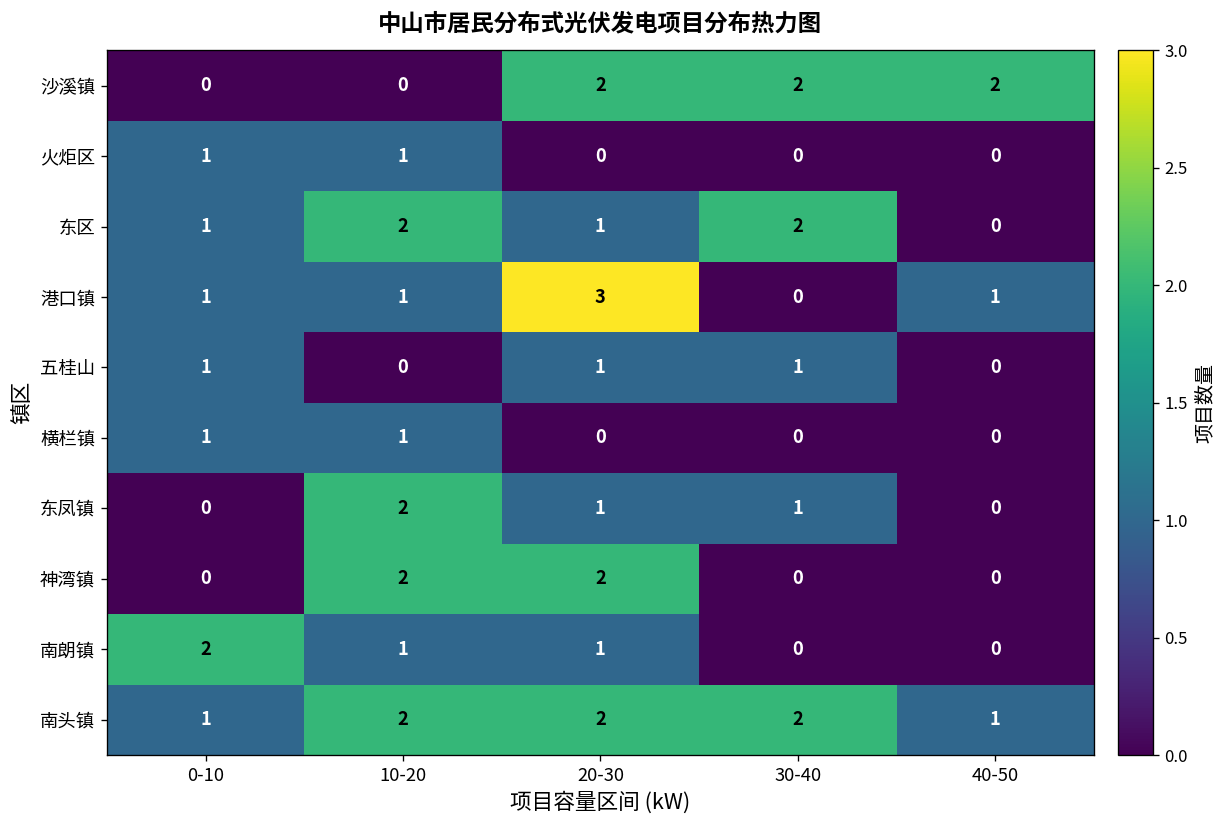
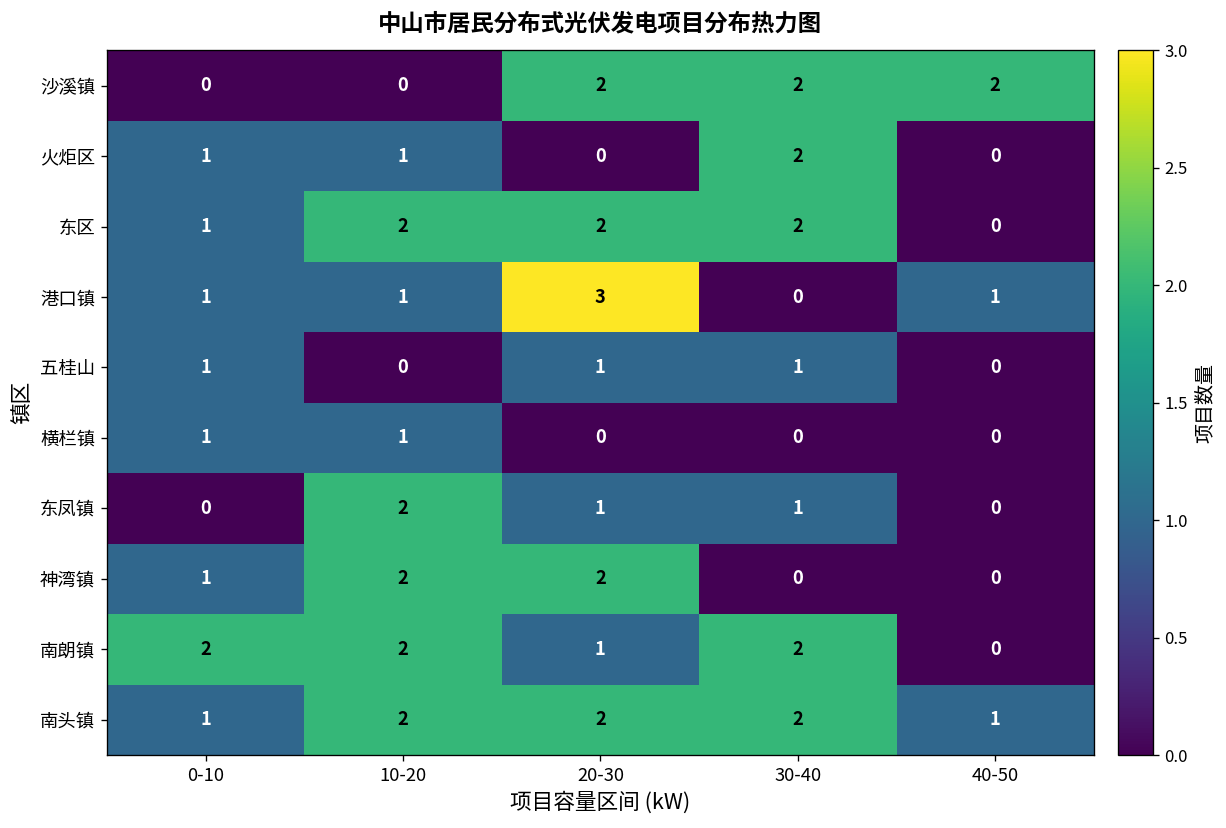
  {
    "沙溪镇": {
      "0-10": 0,
      "10-20": 0,
      "20-30": 2,
      "30-40": 2,
      "40-50": 2
    },
    "火炬区": {
      "0-10": 1,
      "10-20": 1,
      "20-30": 0,
-     "30-40": 0,
+     "30-40": 2,
      "40-50": 0
    },
    "东区": {
      "0-10": 1,
      "10-20": 2,
-     "20-30": 1,
+     "20-30": 2,
      "30-40": 2,
      "40-50": 0
    },
    "港口镇": {
      "0-10": 1,
      "10-20": 1,
      "20-30": 3,
      "30-40": 0,
      "40-50": 1
    },
    "五桂山": {
      "0-10": 1,
      "10-20": 0,
      "20-30": 1,
      "30-40": 1,
      "40-50": 0
    },
    "横栏镇": {
      "0-10": 1,
      "10-20": 1,
      "20-30": 0,
      "30-40": 0,
      "40-50": 0
    },
    "东凤镇": {
      "0-10": 0,
      "10-20": 2,
      "20-30": 1,
      "30-40": 1,
      "40-50": 0
    },
    "神湾镇": {
-     "0-10": 0,
+     "0-10": 1,
      "10-20": 2,
      "20-30": 2,
      "30-40": 0,
      "40-50": 0
    },
    "南朗镇": {
      "0-10": 2,
-     "10-20": 1,
+     "10-20": 2,
      "20-30": 1,
-     "30-40": 0,
+     "30-40": 2,
      "40-50": 0
    },
    "南头镇": {
      "0-10": 1,
      "10-20": 2,
      "20-30": 2,
      "30-40": 2,
      "40-50": 1
    }
  }
